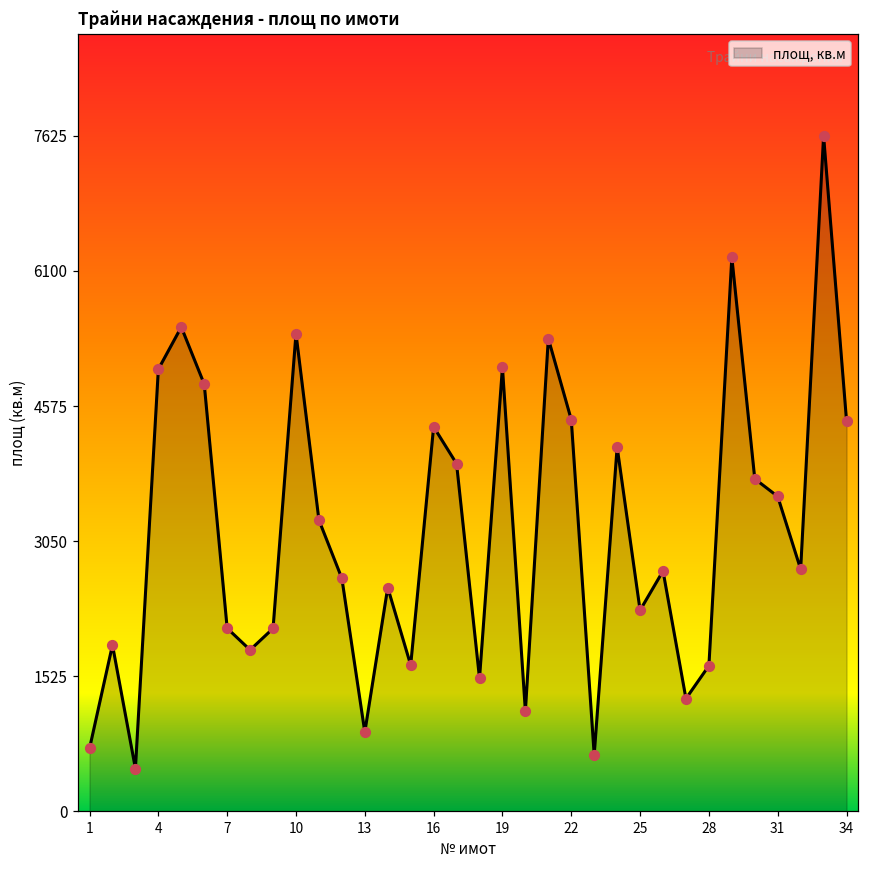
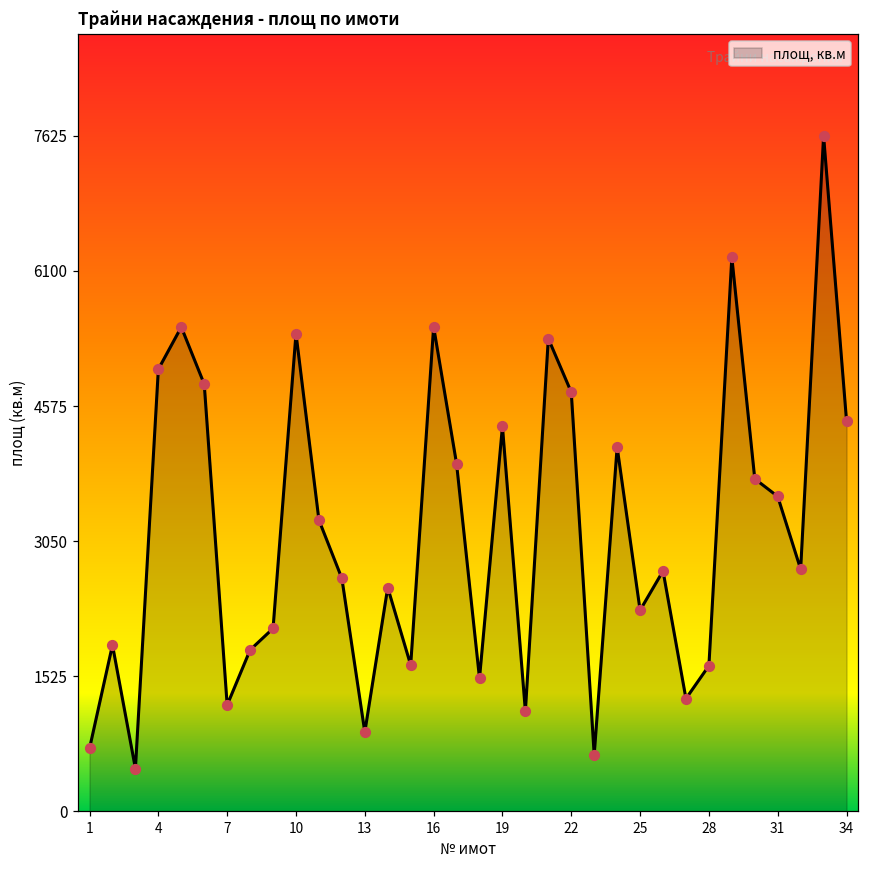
  {
    "1": 700,
    "4": 5000,
-   "7": 2100,
+   "7": 1200,
    "10": 5400,
    "13": 900,
-   "16": 4300,
-   "19": 5000,
-   "22": 4400,
+   "16": 5500,
+   "19": 4300,
+   "22": 4700,
    "25": 2300,
    "28": 1600,
    "31": 3600,
    "34": 4400
  }
